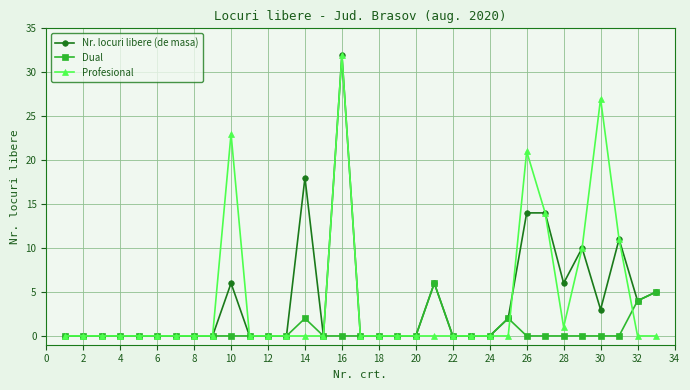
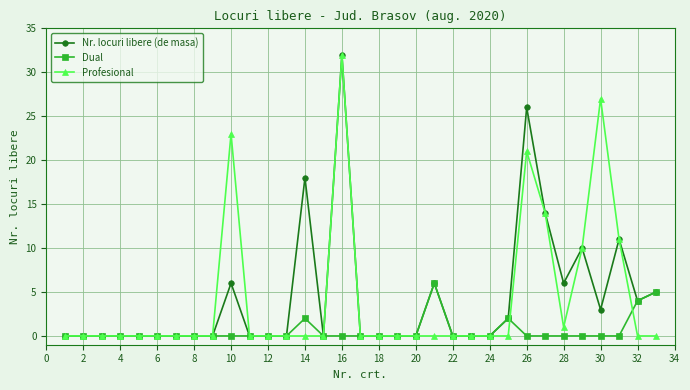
  {
    "Nr. locuri libere (de masa)": {
      "10": 6,
      "14": 18,
-     "26": 14,
+     "26": 26,
      "28": 6,
      "30": 3
    },
    "Dual": {
      "10": 0,
      "14": 2,
      "16": 0,
      "26": 0,
      "28": 0,
      "30": 0
    },
    "Profesional": {
      "10": 23,
      "14": 0,
      "26": 21,
      "28": 1,
      "30": 27,
      "32": 0
    }
  }
